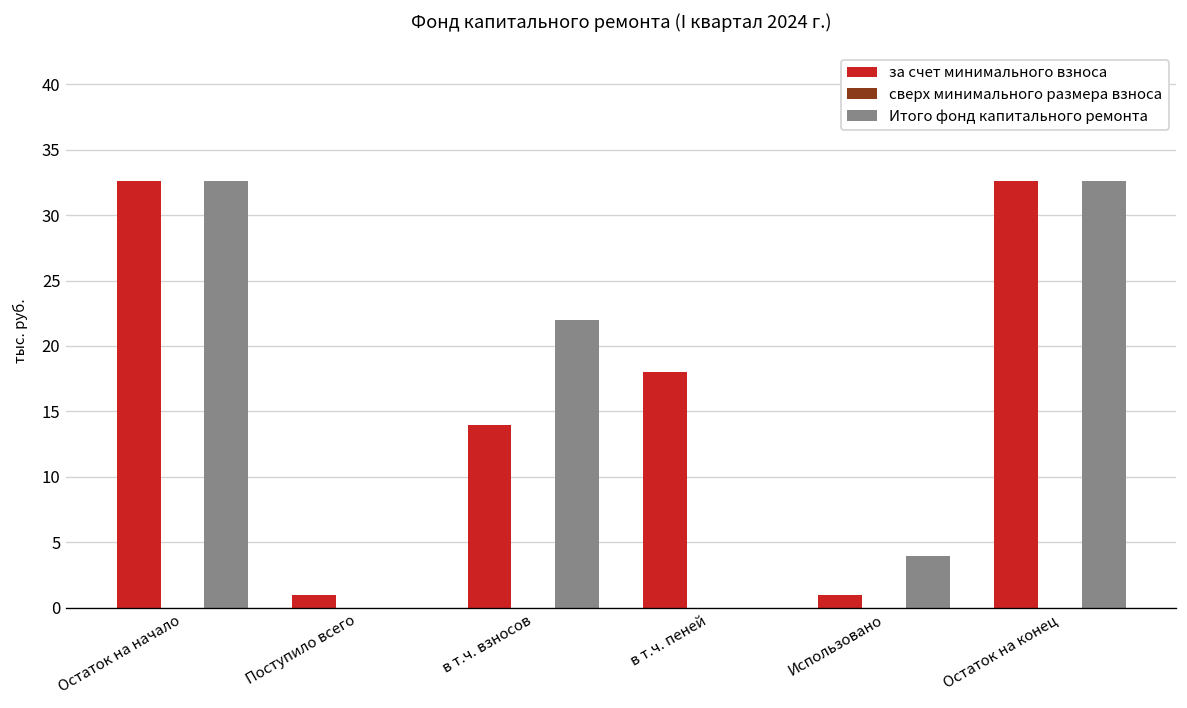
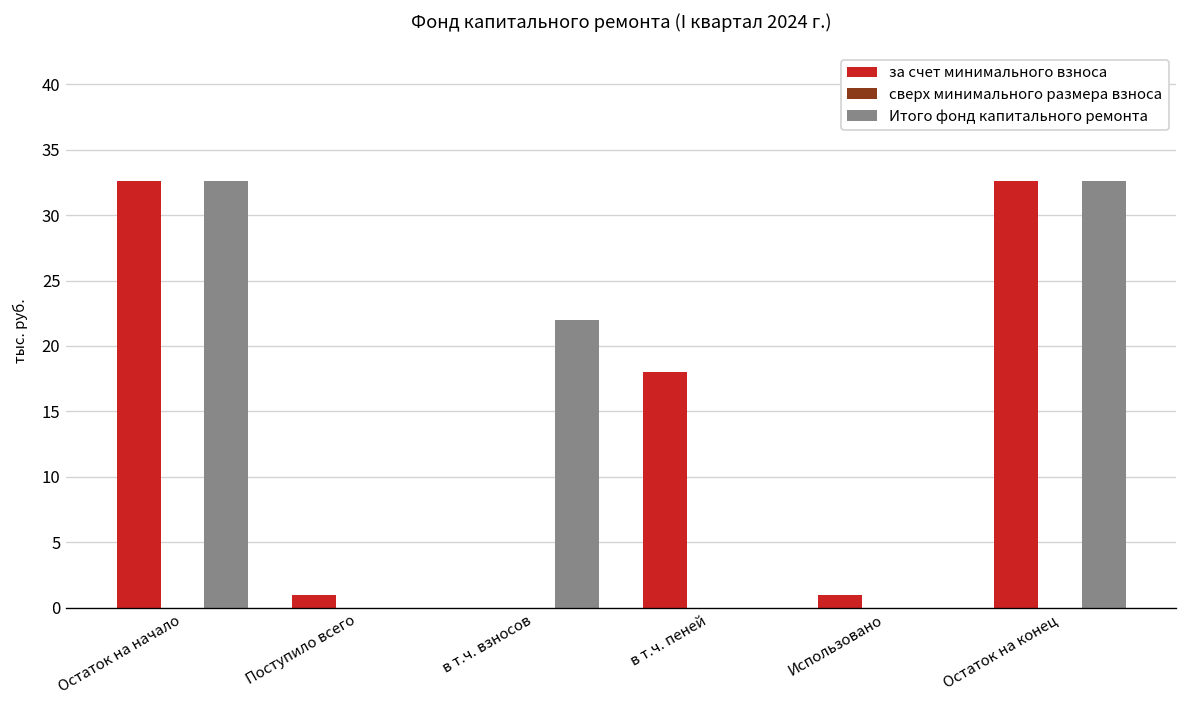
  {
    "за счет минимального взноса": {
      "Остаток на начало": 32.6,
      "Поступило всего": 1,
-     "в т.ч. взносов": 14,
+     "в т.ч. взносов": 0,
      "в т.ч. пеней": 18,
      "Использовано": 1,
      "Остаток на конец": 32.6
    },
    "сверх минимального размера взноса": {
      "Остаток на начало": 0,
      "Поступило всего": 0,
      "в т.ч. взносов": 0,
      "в т.ч. пеней": 0,
      "Использовано": 0,
      "Остаток на конец": 0
    },
    "Итого фонд капитального ремонта": {
      "Остаток на начало": 32.6,
      "Поступило всего": 0,
      "в т.ч. взносов": 22,
      "в т.ч. пеней": 0,
-     "Использовано": 4,
+     "Использовано": 0,
      "Остаток на конец": 32.6
    }
  }
